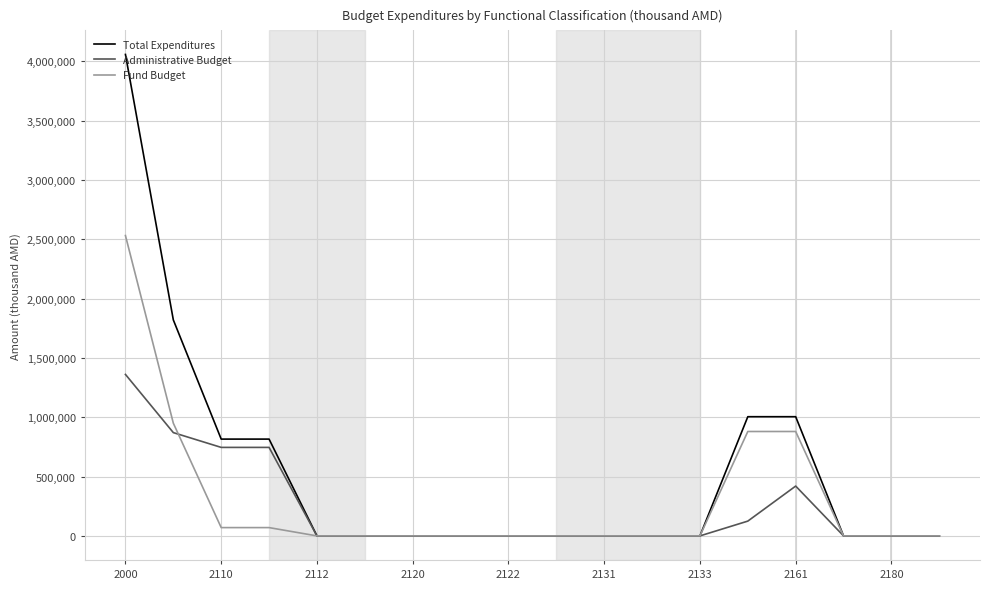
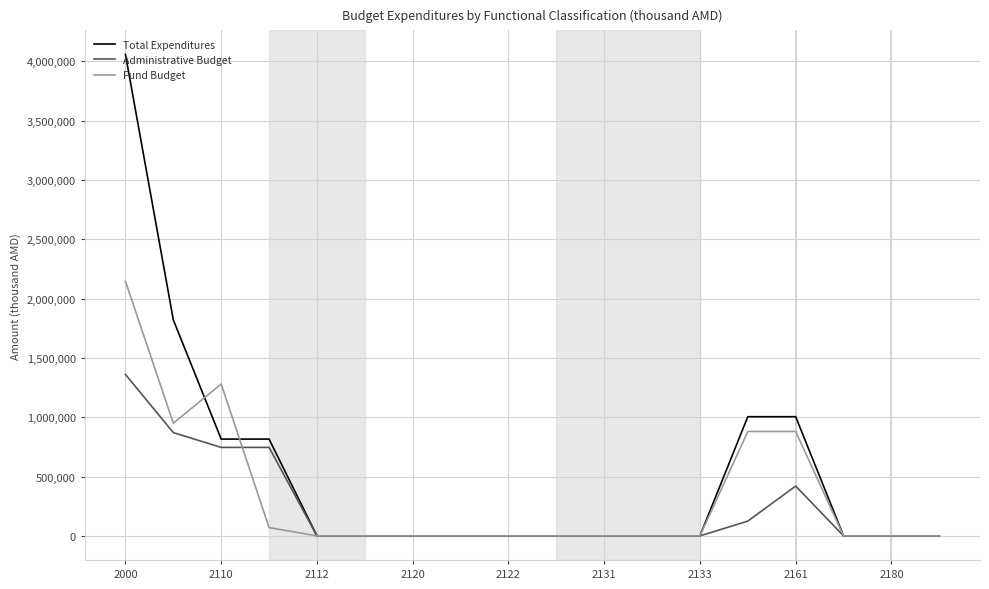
  {
    "Total Expenditures": {
      "2000": "4,060,000",
      "2110": "820,000",
      "2161": "1,000,000"
    },
    "Administrative Budget": {
      "2000": "1,360,000",
      "2110": "750,000",
      "2161": "420,000"
    },
    "Fund Budget": {
-     "2000": "2,530,000",
-     "2110": "70,000",
+     "2000": "2,150,000",
+     "2110": "1,280,000",
      "2161": "880,000"
    }
  }
